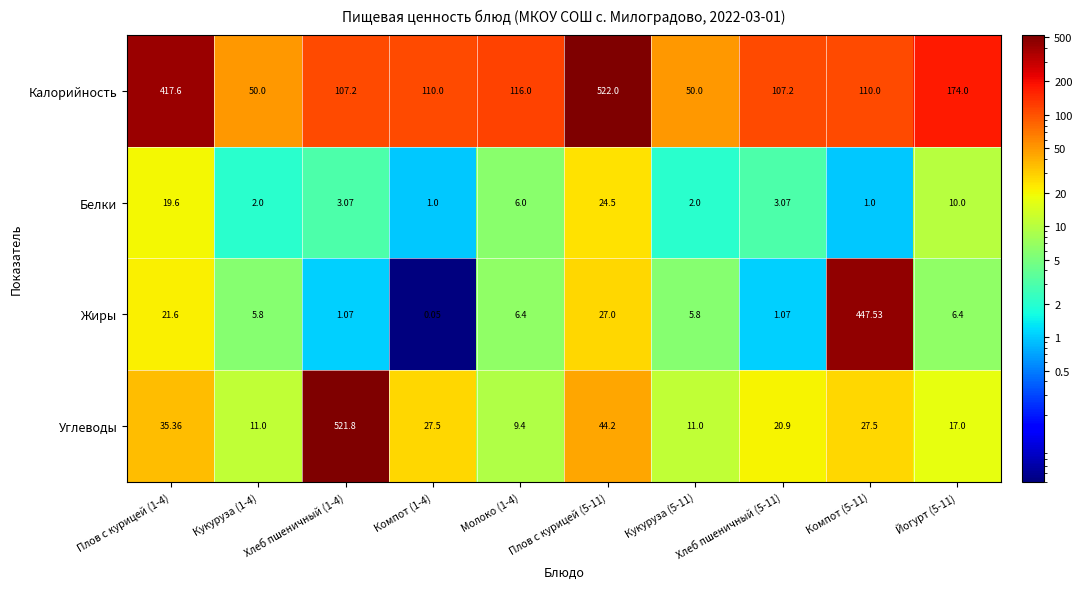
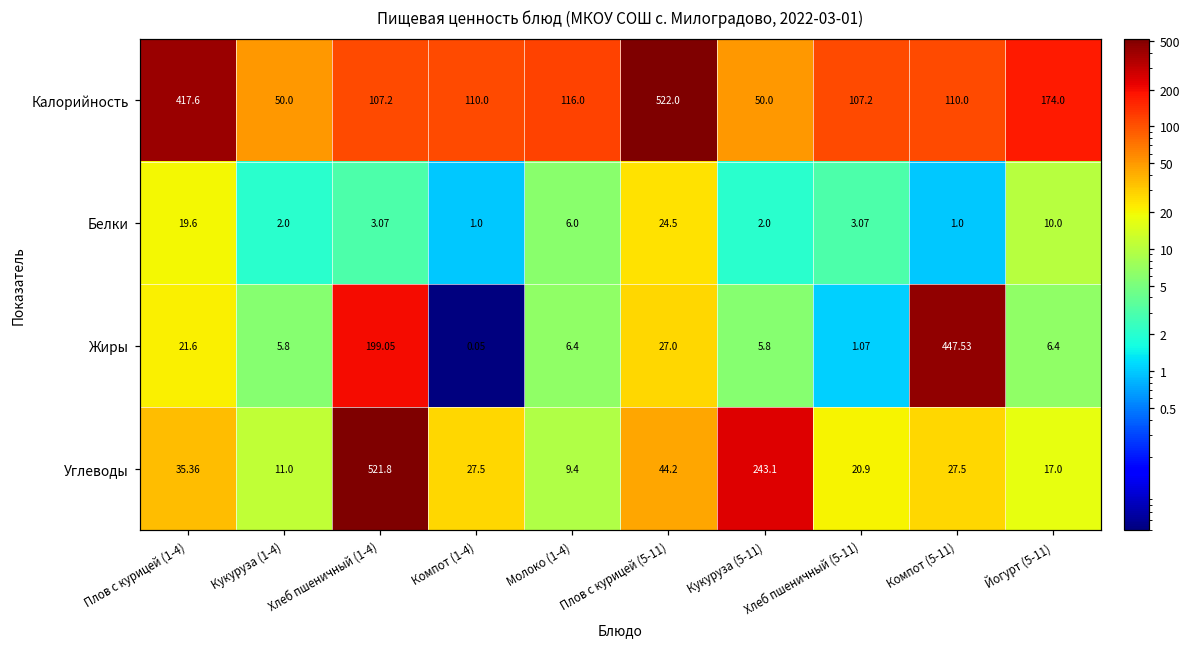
  {
    "Калорийность": {
      "Плов с курицей (1-4)": 417.6,
      "Кукуруза (1-4)": 50.0,
      "Хлеб пшеничный (1-4)": 107.2,
      "Компот (1-4)": 110.0,
      "Молоко (1-4)": 116.0,
      "Плов с курицей (5-11)": 522.0,
      "Кукуруза (5-11)": 50.0,
      "Хлеб пшеничный (5-11)": 107.2,
      "Компот (5-11)": 110.0,
      "Йогурт (5-11)": 174.0
    },
    "Белки": {
      "Плов с курицей (1-4)": 19.6,
      "Кукуруза (1-4)": 2.0,
      "Хлеб пшеничный (1-4)": 3.07,
      "Компот (1-4)": 1.0,
      "Молоко (1-4)": 6.0,
      "Плов с курицей (5-11)": 24.5,
      "Кукуруза (5-11)": 2.0,
      "Хлеб пшеничный (5-11)": 3.07,
      "Компот (5-11)": 1.0,
      "Йогурт (5-11)": 10.0
    },
    "Жиры": {
      "Плов с курицей (1-4)": 21.6,
      "Кукуруза (1-4)": 5.8,
-     "Хлеб пшеничный (1-4)": 1.07,
+     "Хлеб пшеничный (1-4)": 199.05,
      "Компот (1-4)": 0.05,
      "Молоко (1-4)": 6.4,
      "Плов с курицей (5-11)": 27.0,
      "Кукуруза (5-11)": 5.8,
      "Хлеб пшеничный (5-11)": 1.07,
      "Компот (5-11)": 447.53,
      "Йогурт (5-11)": 6.4
    },
    "Углеводы": {
      "Плов с курицей (1-4)": 35.36,
      "Кукуруза (1-4)": 11.0,
      "Хлеб пшеничный (1-4)": 521.8,
      "Компот (1-4)": 27.5,
      "Молоко (1-4)": 9.4,
      "Плов с курицей (5-11)": 44.2,
-     "Кукуруза (5-11)": 11.0,
+     "Кукуруза (5-11)": 243.1,
      "Хлеб пшеничный (5-11)": 20.9,
      "Компот (5-11)": 27.5,
      "Йогурт (5-11)": 17.0
    }
  }
